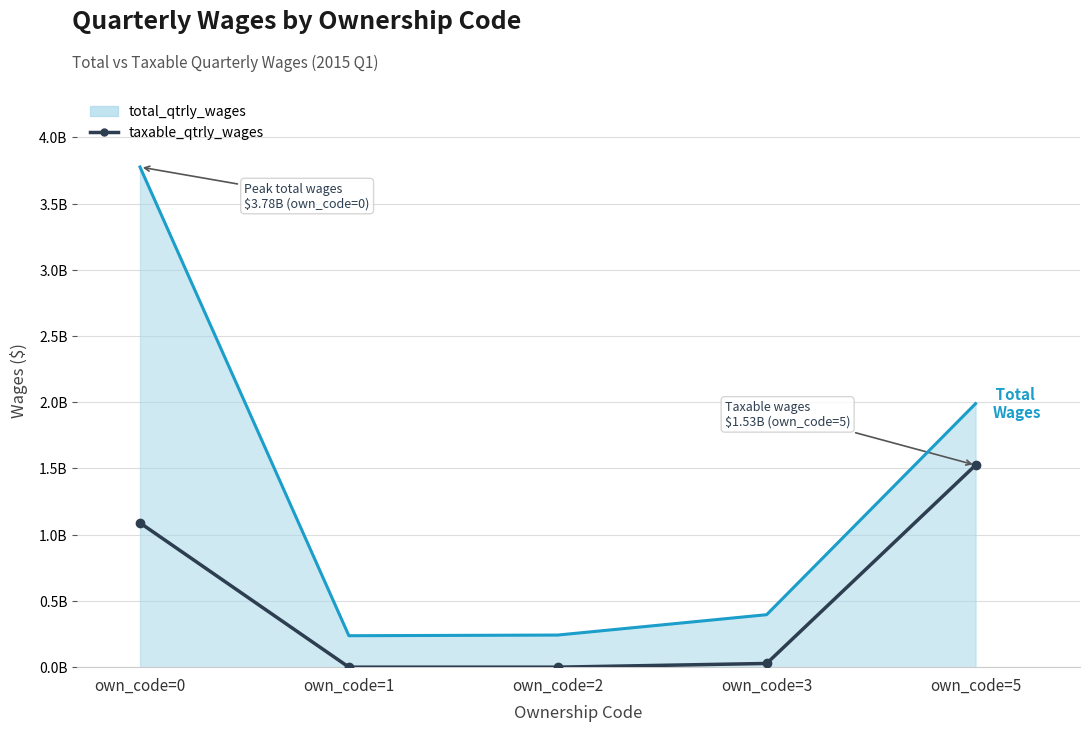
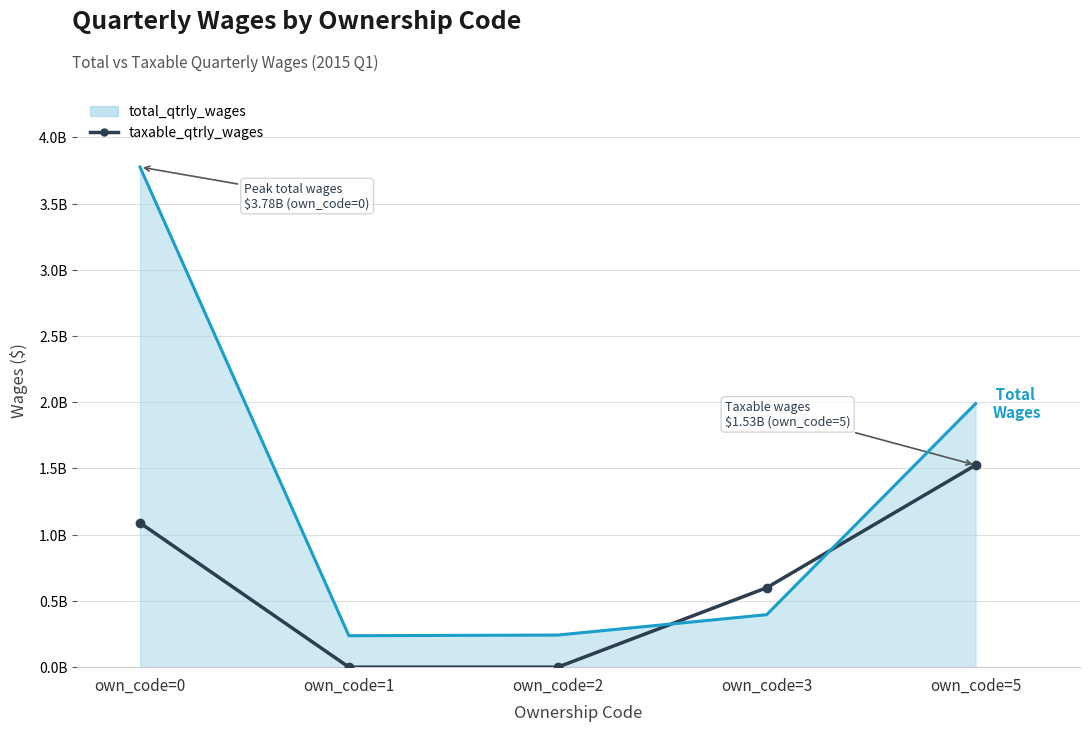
  {
    "taxable_qtrly_wages": {
      "own_code=0": 1090000000,
      "own_code=1": 0,
      "own_code=2": 0,
-     "own_code=3": 30000000
+     "own_code=3": 600000000
    },
    "total_qtrly_wages": {
      "own_code=1": 240000000,
      "own_code=2": 240000000,
      "own_code=3": 400000000
    }
  }
